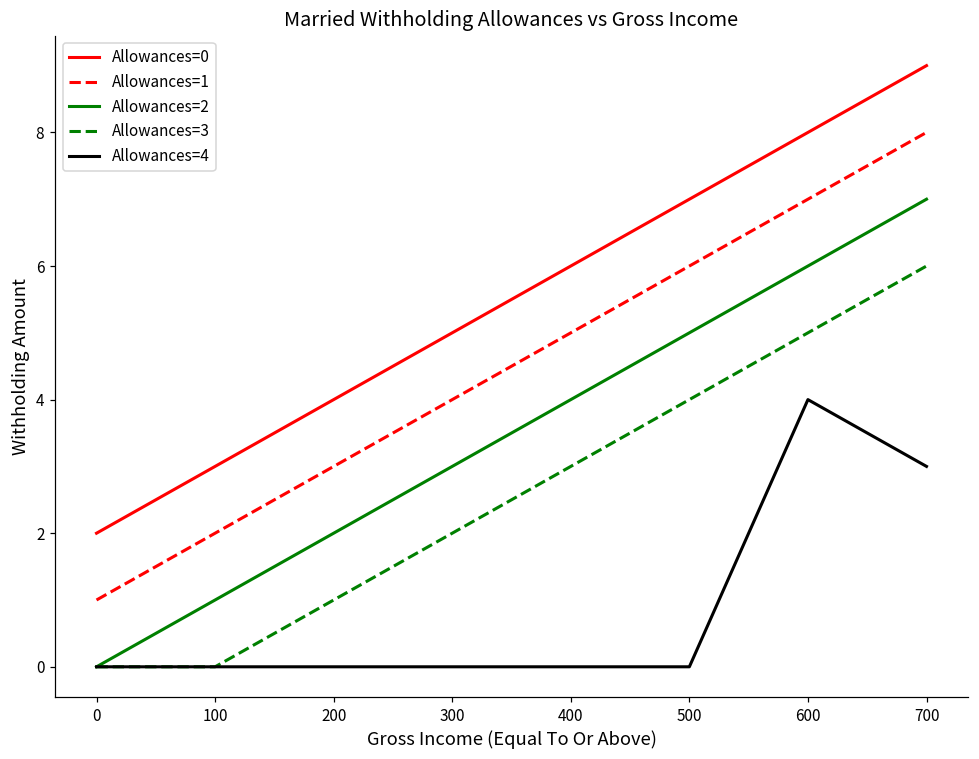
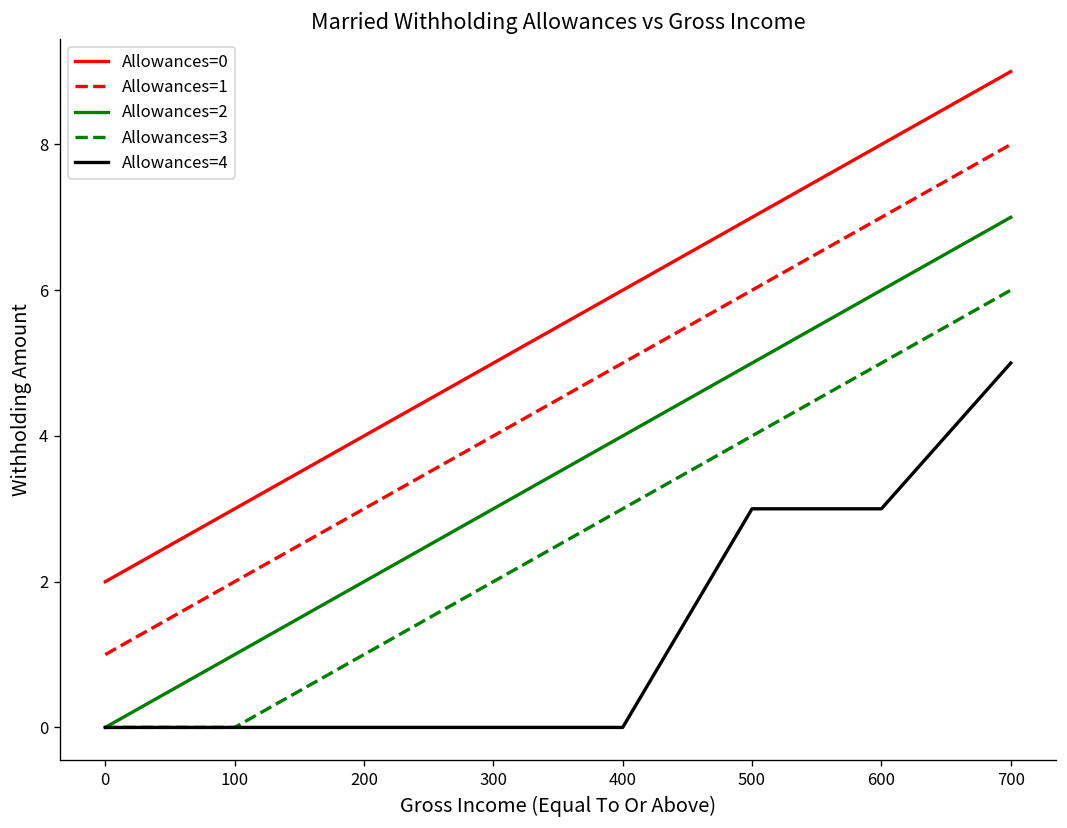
  {
    "Allowances=4": {
      "200": 0,
      "300": 0,
      "400": 0,
-     "500": 0,
-     "600": 4,
-     "700": 3
+     "500": 3,
+     "600": 3,
+     "700": 5
    }
  }
